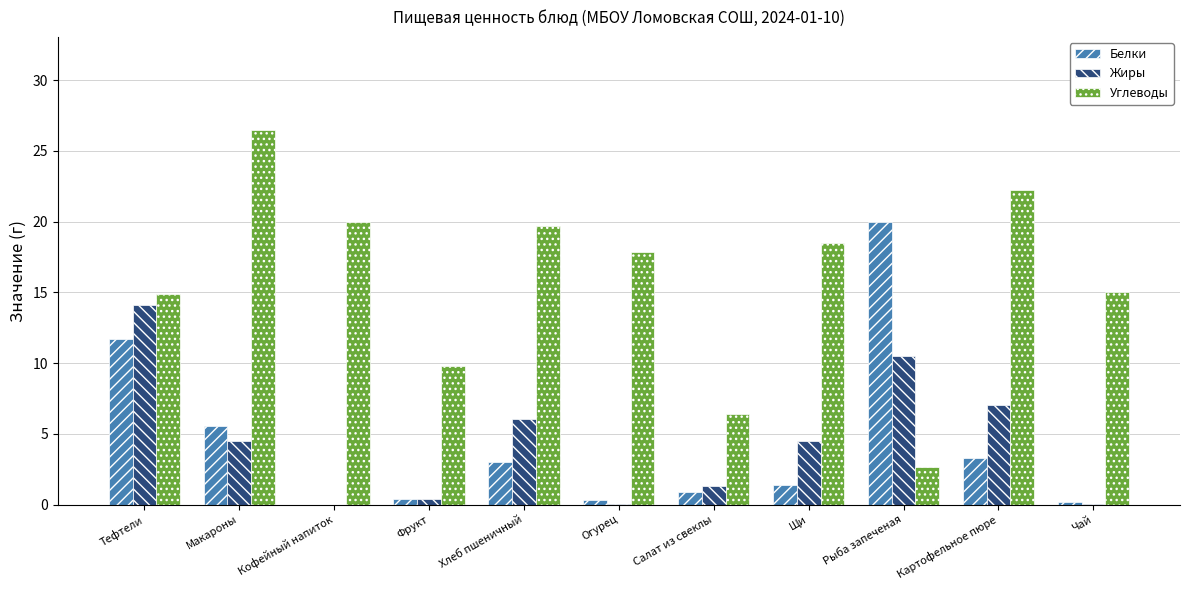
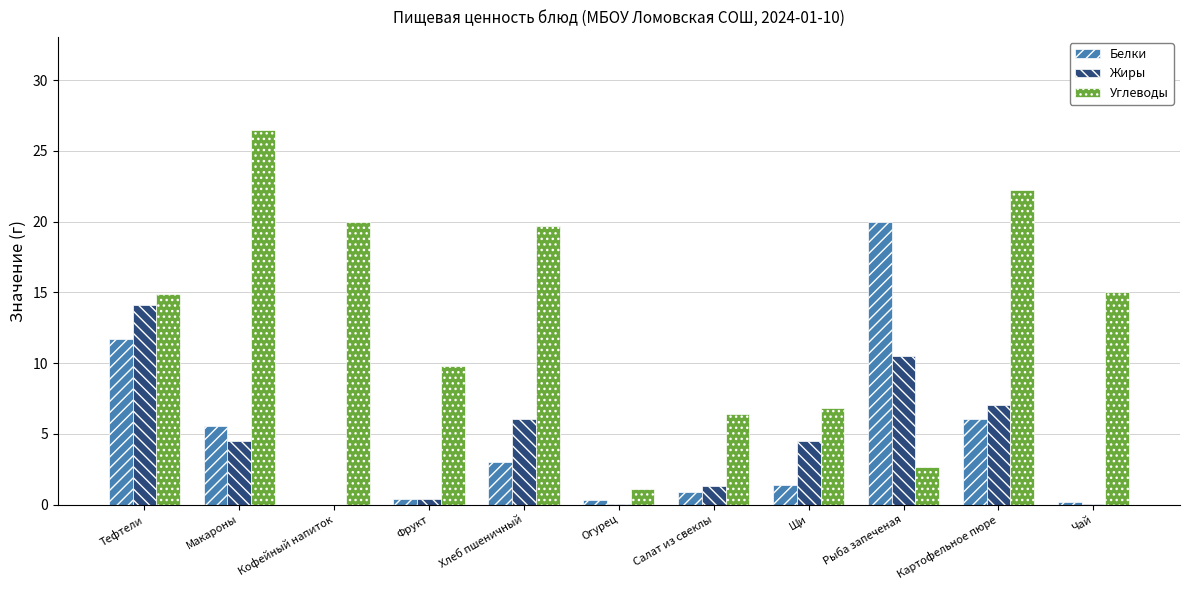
  {
    "Белки": {
      "Тефтели": 11.7,
      "Макароны": 5.5,
      "Кофейный напиток": 0.0,
      "Фрукт": 0.4,
      "Хлеб пшеничный": 3.0,
      "Огурец": 0.3,
      "Салат из свеклы": 0.9,
      "Щи": 1.4,
      "Рыба запеченая": 20.0,
-     "Картофельное пюре": 3.3,
+     "Картофельное пюре": 6.1,
      "Чай": 0.2
    },
    "Жиры": {
      "Тефтели": 14.1,
      "Макароны": 4.5,
      "Кофейный напиток": 0.0,
      "Фрукт": 0.4,
      "Хлеб пшеничный": 6.1,
      "Салат из свеклы": 1.3,
      "Щи": 4.5,
      "Рыба запеченая": 10.5,
      "Картофельное пюре": 7.1
    },
    "Углеводы": {
      "Тефтели": 14.9,
      "Макароны": 26.5,
      "Кофейный напиток": 20.0,
      "Фрукт": 9.8,
      "Хлеб пшеничный": 19.7,
-     "Огурец": 17.9,
+     "Огурец": 1.1,
      "Салат из свеклы": 6.4,
-     "Щи": 18.5,
+     "Щи": 6.8,
      "Рыба запеченая": 2.7,
      "Картофельное пюре": 22.2,
      "Чай": 15.0
    }
  }
